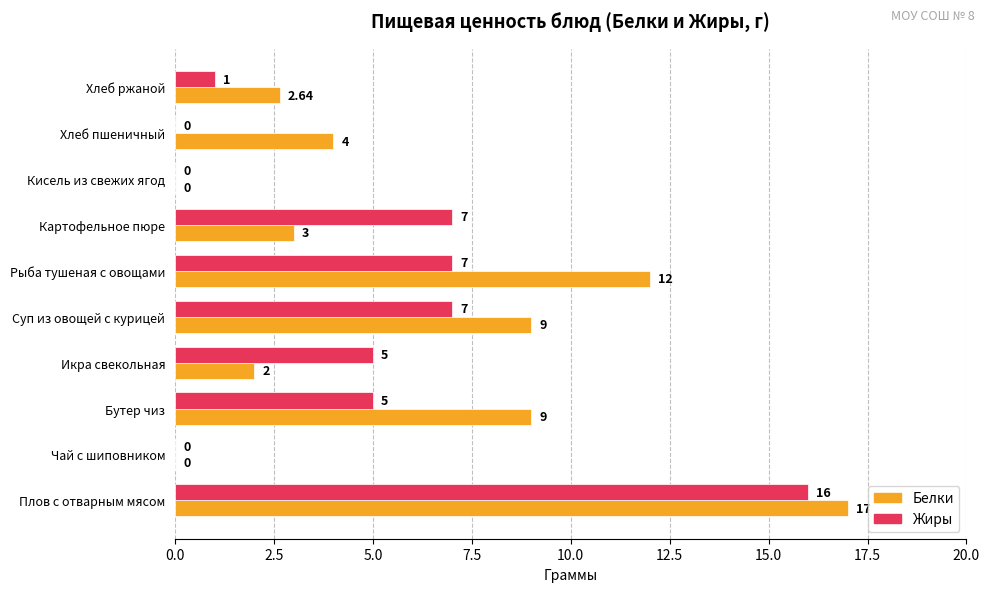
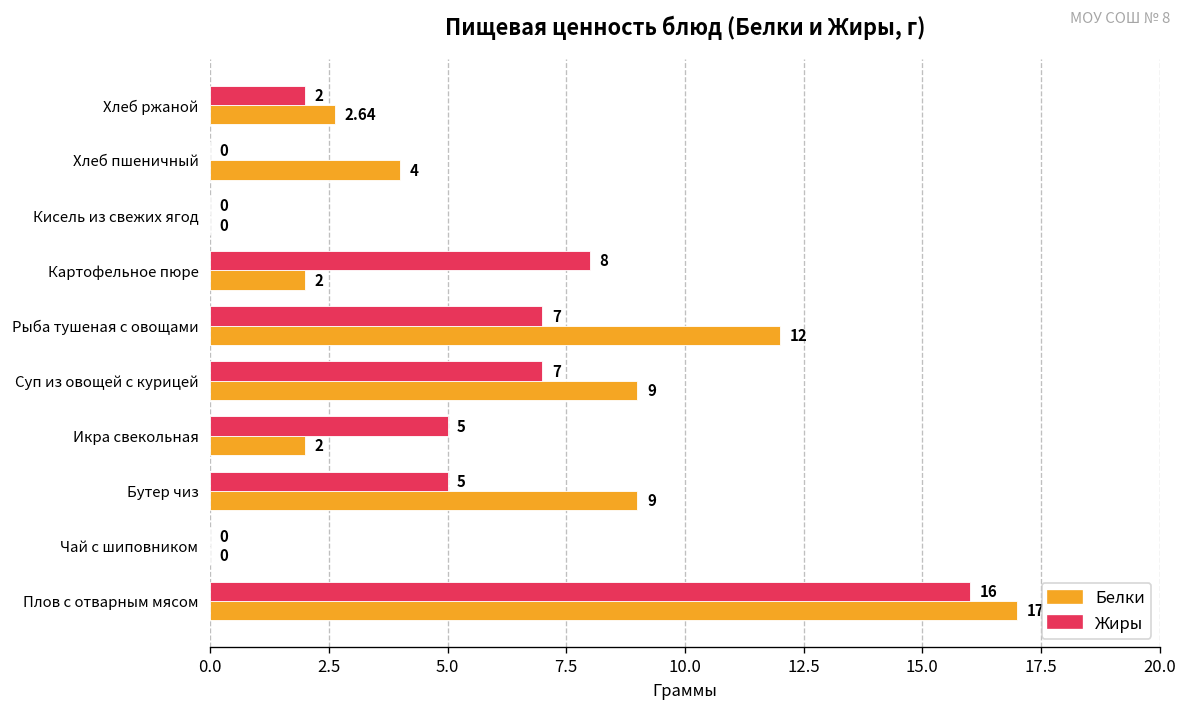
  {
    "Белки": {
      "Хлеб ржаной": 2.64,
      "Хлеб пшеничный": 4,
      "Кисель из свежих ягод": 0,
-     "Картофельное пюре": 3,
+     "Картофельное пюре": 2,
      "Рыба тушеная с овощами": 12,
      "Суп из овощей с курицей": 9,
      "Икра свекольная": 2,
      "Бутер чиз": 9,
      "Чай с шиповником": 0
    },
    "Жиры": {
-     "Хлеб ржаной": 1,
+     "Хлеб ржаной": 2,
      "Хлеб пшеничный": 0,
      "Кисель из свежих ягод": 0,
-     "Картофельное пюре": 7,
+     "Картофельное пюре": 8,
      "Рыба тушеная с овощами": 7,
      "Суп из овощей с курицей": 7,
      "Икра свекольная": 5,
      "Бутер чиз": 5,
      "Чай с шиповником": 0,
      "Плов с отварным мясом": 16
    }
  }
